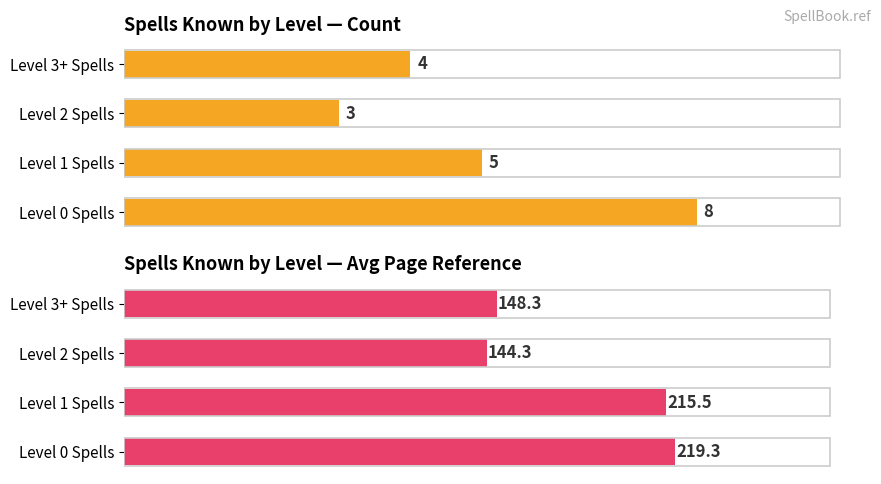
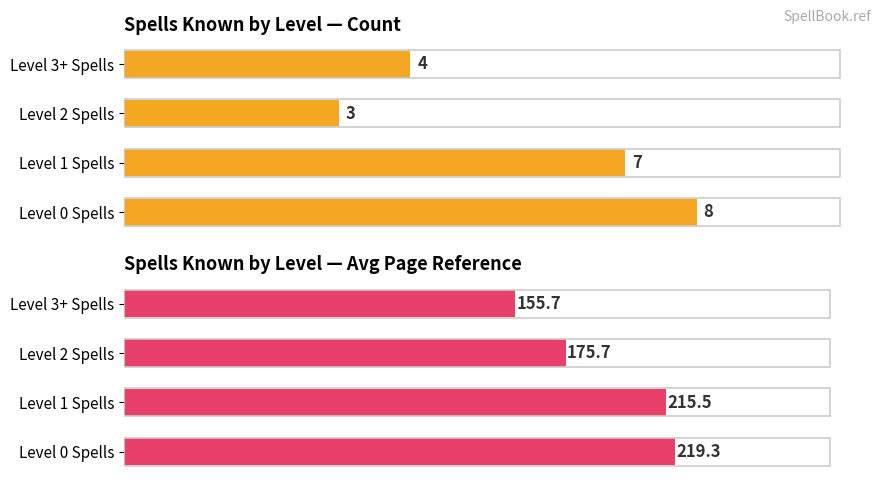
  {
    "Spells Known by Level — Count": {
      "Level 3+ Spells": 4,
      "Level 2 Spells": 3,
-     "Level 1 Spells": 5,
+     "Level 1 Spells": 7,
      "Level 0 Spells": 8
    },
    "Spells Known by Level — Avg Page Reference": {
-     "Level 3+ Spells": 148.3,
-     "Level 2 Spells": 144.3,
+     "Level 3+ Spells": 155.7,
+     "Level 2 Spells": 175.7,
      "Level 1 Spells": 215.5,
      "Level 0 Spells": 219.3
    }
  }
